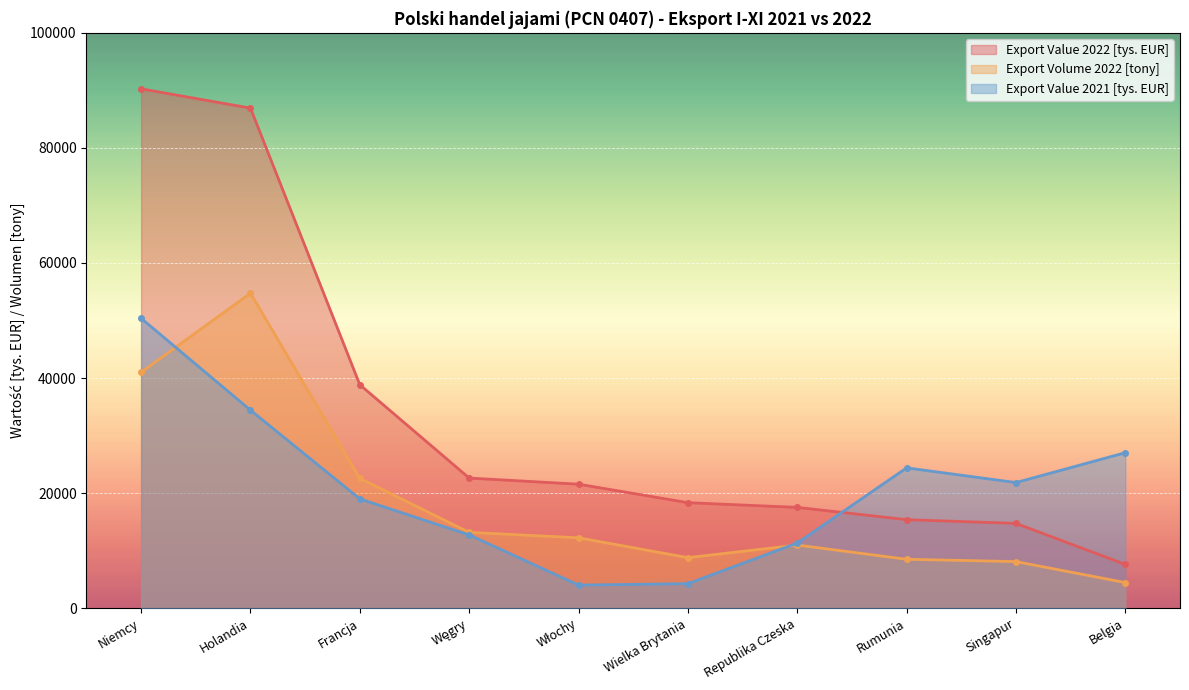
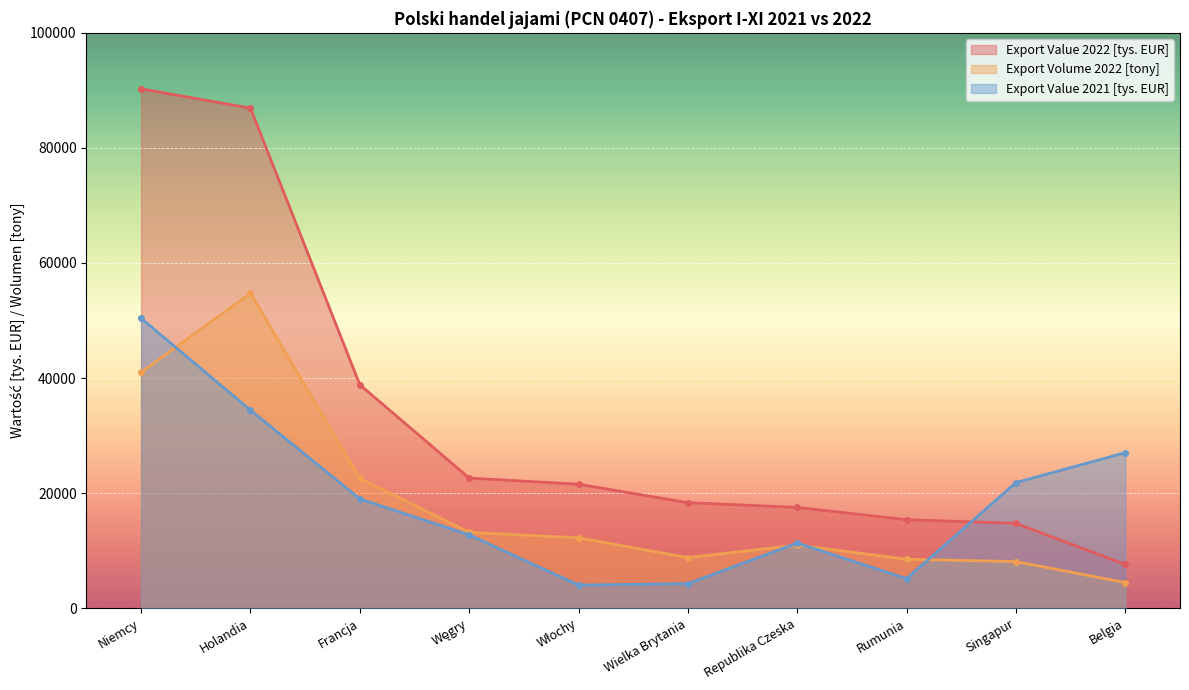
  {
    "Export Value 2021 [tys. EUR]": {
      "Niemcy": 50000,
      "Holandia": 34000,
      "Francja": 19000,
      "Węgry": 13000,
      "Włochy": 4000,
      "Wielka Brytania": 4000,
-     "Rumunia": 24000,
+     "Rumunia": 5000,
      "Singapur": 22000,
      "Belgia": 27000
    }
  }
